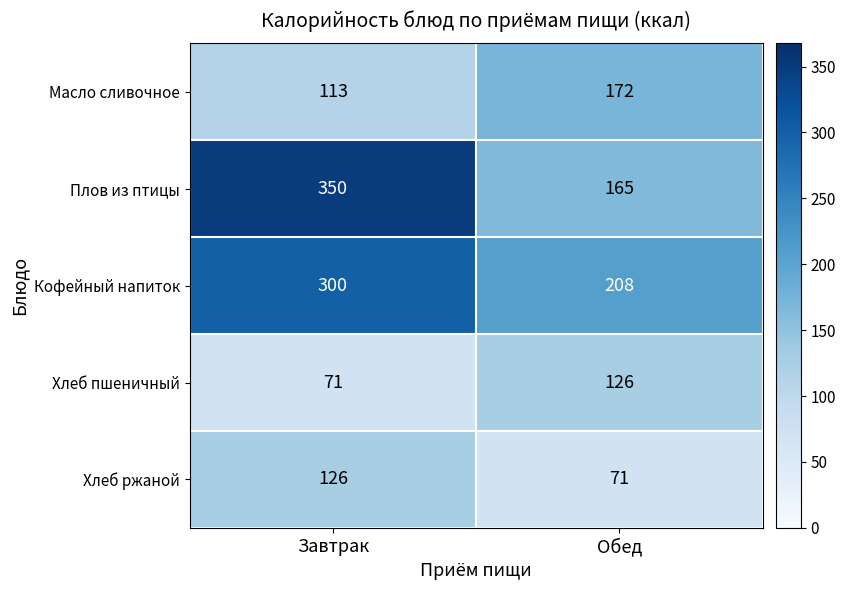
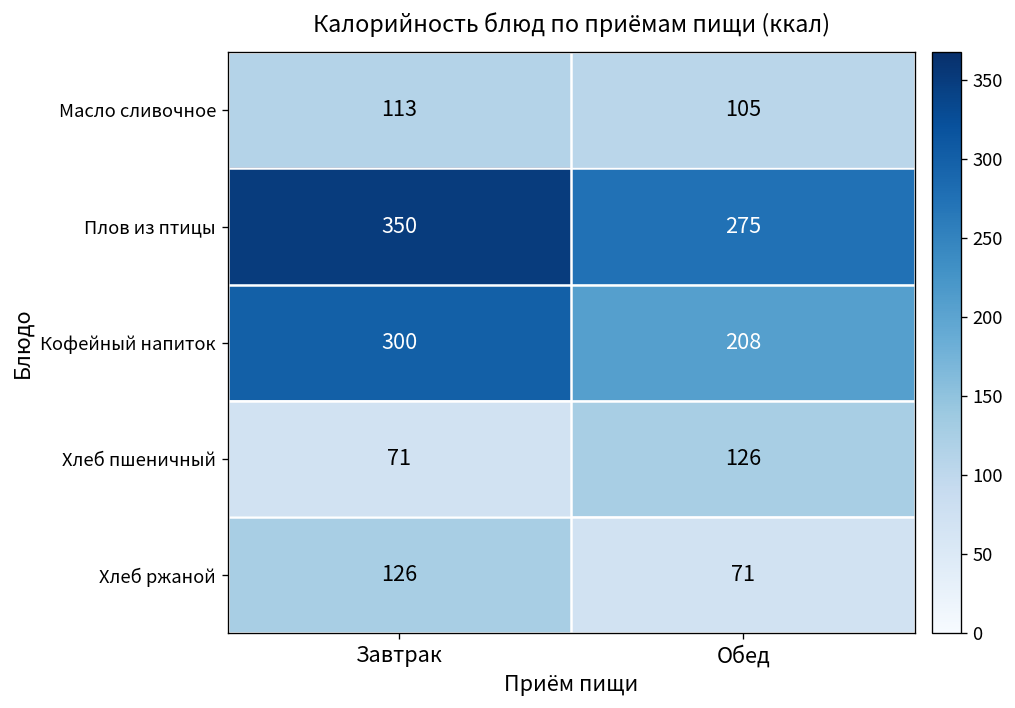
  {
    "Масло сливочное": {
      "Завтрак": 113,
-     "Обед": 172
+     "Обед": 105
    },
    "Плов из птицы": {
      "Завтрак": 350,
-     "Обед": 165
+     "Обед": 275
    },
    "Кофейный напиток": {
      "Завтрак": 300,
      "Обед": 208
    },
    "Хлеб пшеничный": {
      "Завтрак": 71,
      "Обед": 126
    },
    "Хлеб ржаной": {
      "Завтрак": 126,
      "Обед": 71
    }
  }
